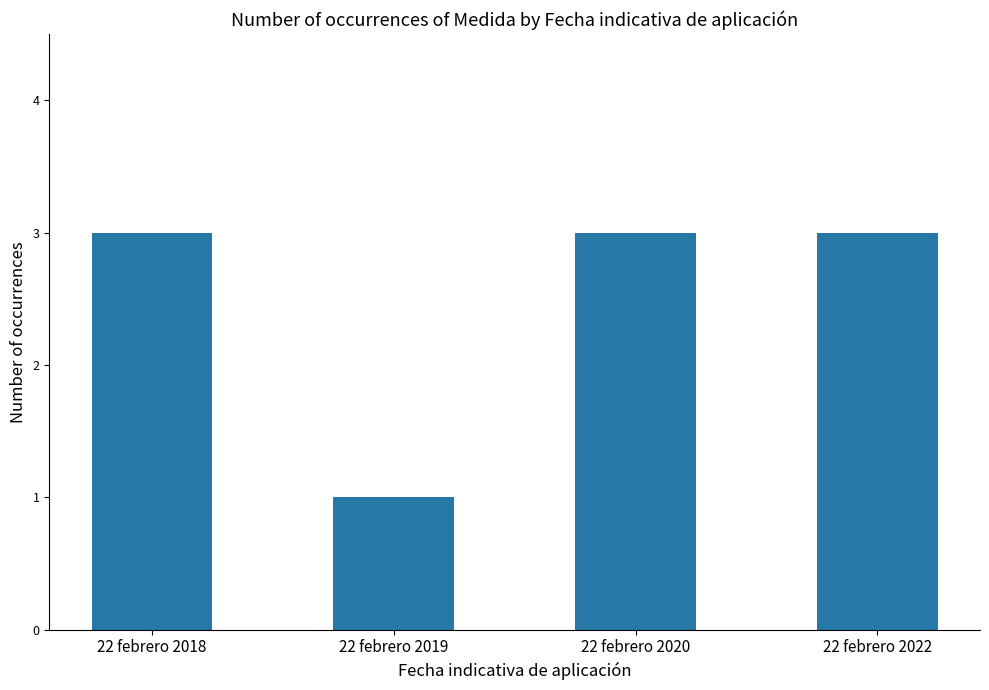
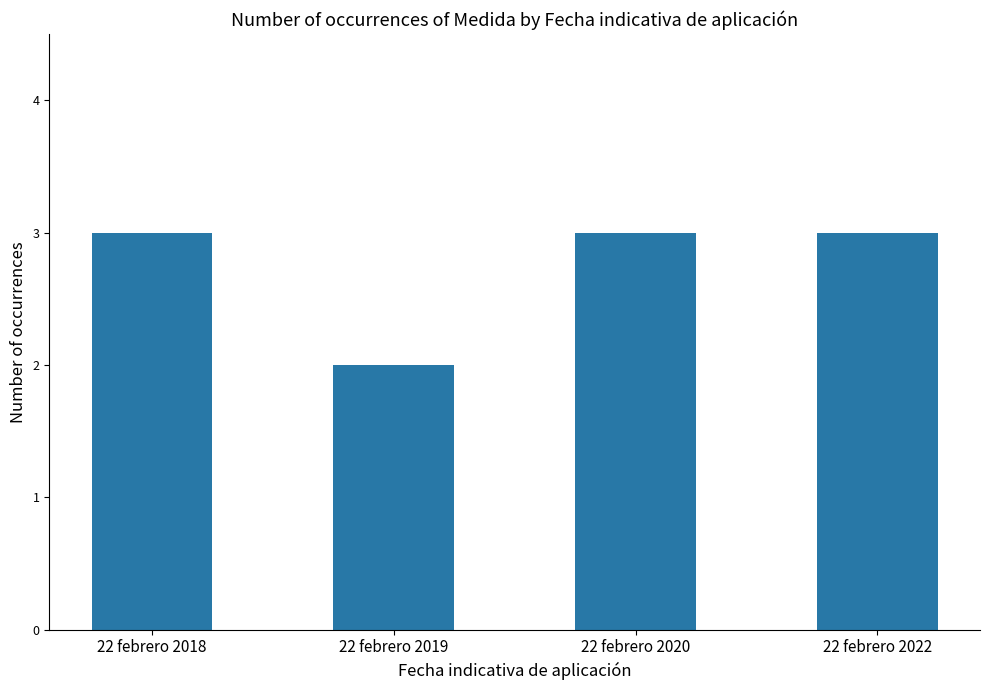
  {
    "22 febrero 2018": 3,
-   "22 febrero 2019": 1,
+   "22 febrero 2019": 2,
    "22 febrero 2020": 3,
    "22 febrero 2022": 3
  }
